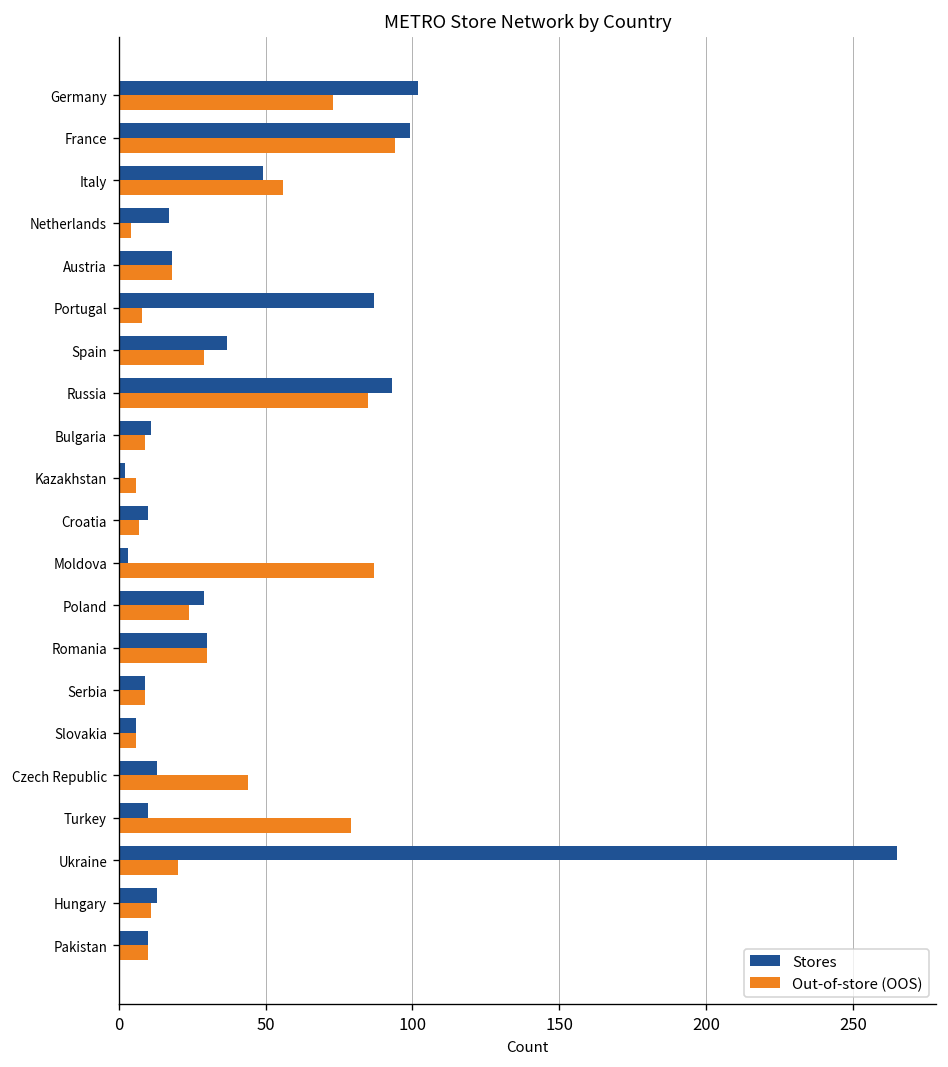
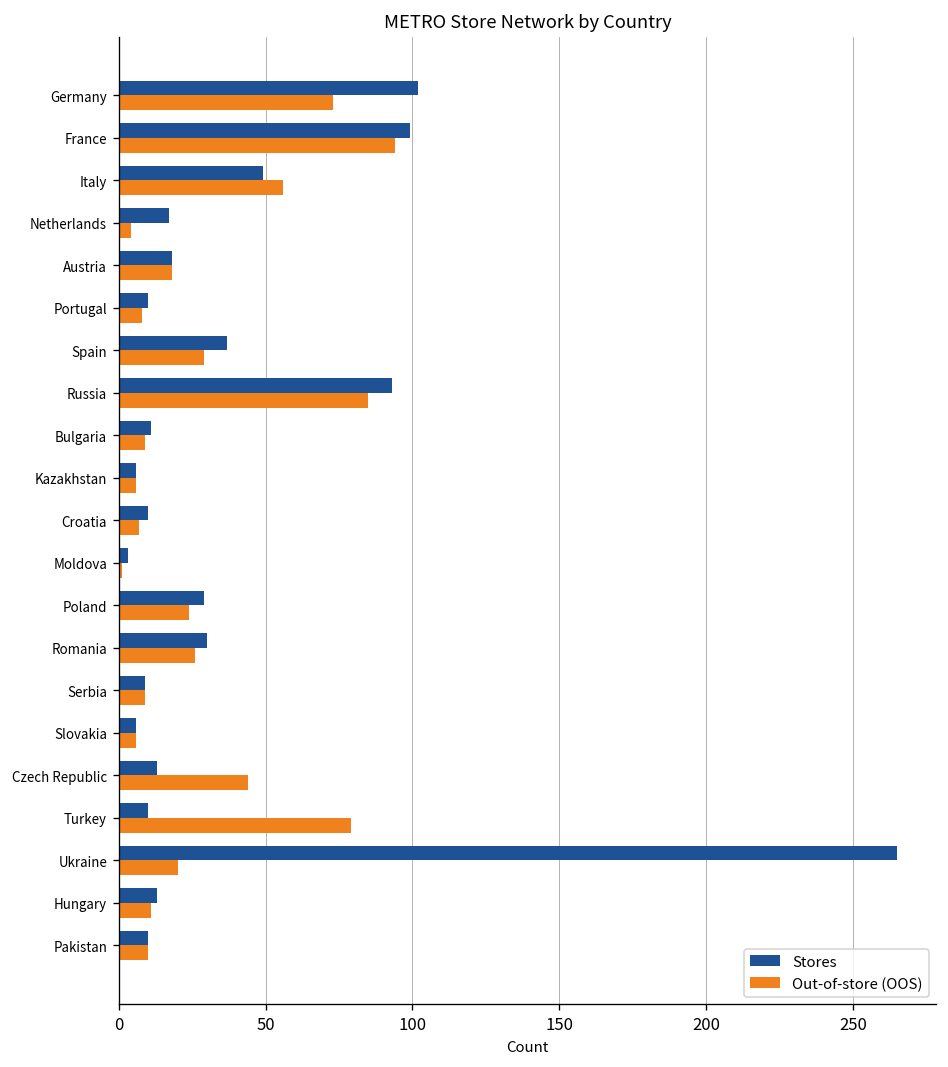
  {
    "Stores": {
      "Germany": 102,
      "France": 99,
      "Italy": 49,
      "Netherlands": 17,
      "Austria": 18,
-     "Portugal": 87,
+     "Portugal": 10,
      "Spain": 37,
      "Russia": 93,
      "Bulgaria": 11,
-     "Kazakhstan": 2,
+     "Kazakhstan": 6,
      "Croatia": 10,
      "Moldova": 3,
      "Poland": 29,
      "Romania": 30,
      "Serbia": 9,
      "Slovakia": 6,
      "Czech Republic": 13,
      "Turkey": 10,
      "Ukraine": 265,
      "Hungary": 13,
      "Pakistan": 10
    },
    "Out-of-store (OOS)": {
      "Germany": 73,
      "France": 94,
      "Italy": 56,
      "Netherlands": 4,
      "Austria": 18,
      "Portugal": 8,
      "Spain": 29,
      "Russia": 85,
      "Bulgaria": 9,
      "Kazakhstan": 6,
      "Croatia": 7,
-     "Moldova": 87,
+     "Moldova": 1,
      "Poland": 24,
-     "Romania": 30,
+     "Romania": 26,
      "Serbia": 9,
      "Slovakia": 6,
      "Czech Republic": 44,
      "Turkey": 79,
      "Ukraine": 20,
      "Hungary": 11,
      "Pakistan": 10
    }
  }
